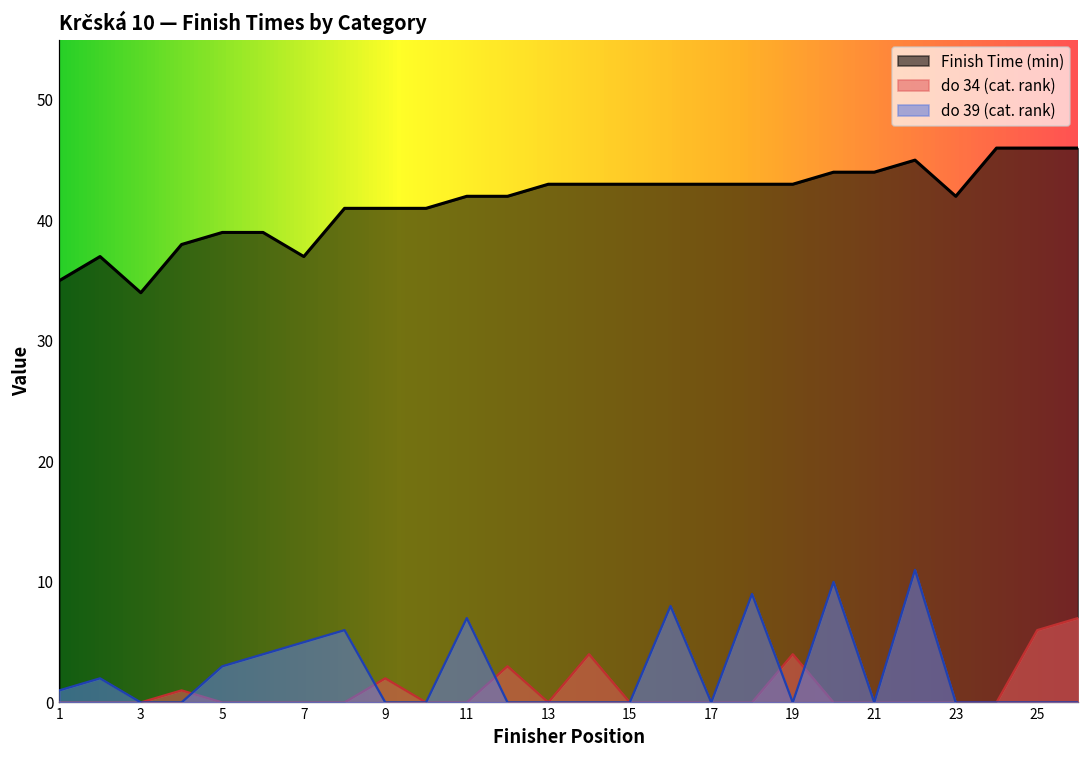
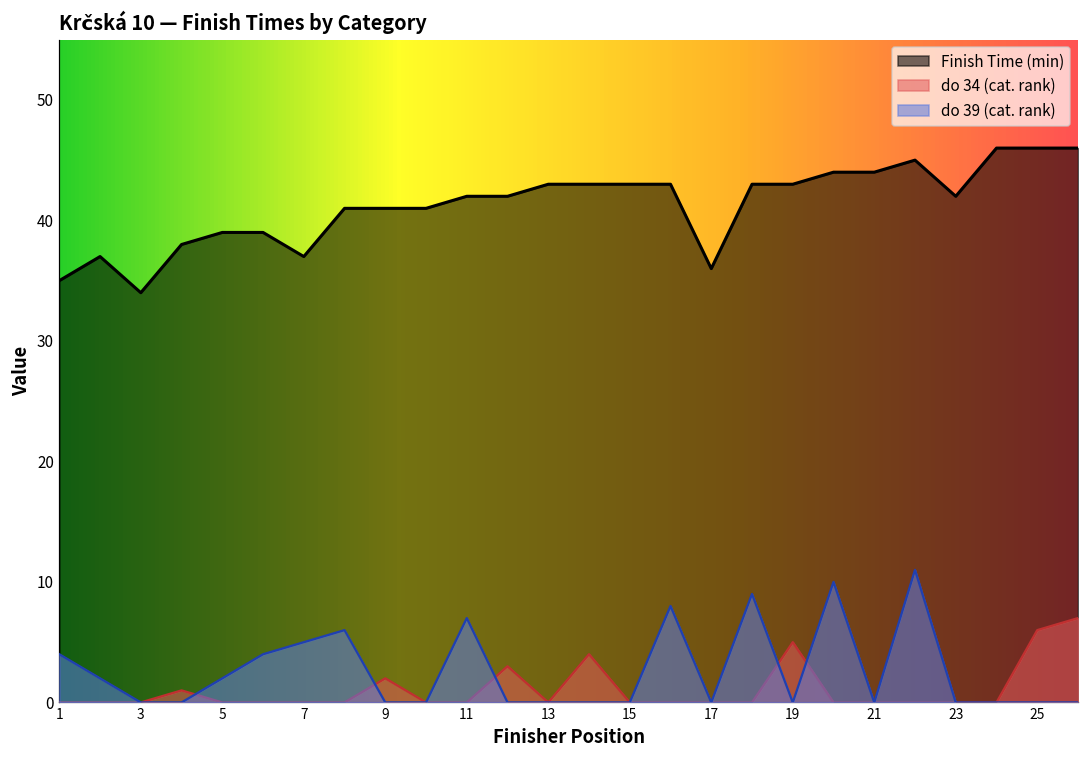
  {
    "Finish Time (min)": {
      "1": 35,
      "3": 34,
      "5": 39,
      "7": 37,
      "9": 41,
      "11": 42,
      "13": 43,
      "15": 43,
-     "17": 43,
+     "17": 36,
      "19": 43,
      "21": 44,
      "23": 42,
      "25": 46
    },
    "do 34 (cat. rank)": {
      "1": 0,
      "5": 0,
      "7": 0,
      "9": 2,
      "11": 0,
-     "19": 4,
+     "19": 5,
      "25": 6
    },
    "do 39 (cat. rank)": {
-     "1": 1,
-     "5": 3,
+     "1": 4,
+     "5": 2,
      "7": 5,
      "9": 0,
      "11": 7,
      "19": 0,
      "25": 0
    }
  }
